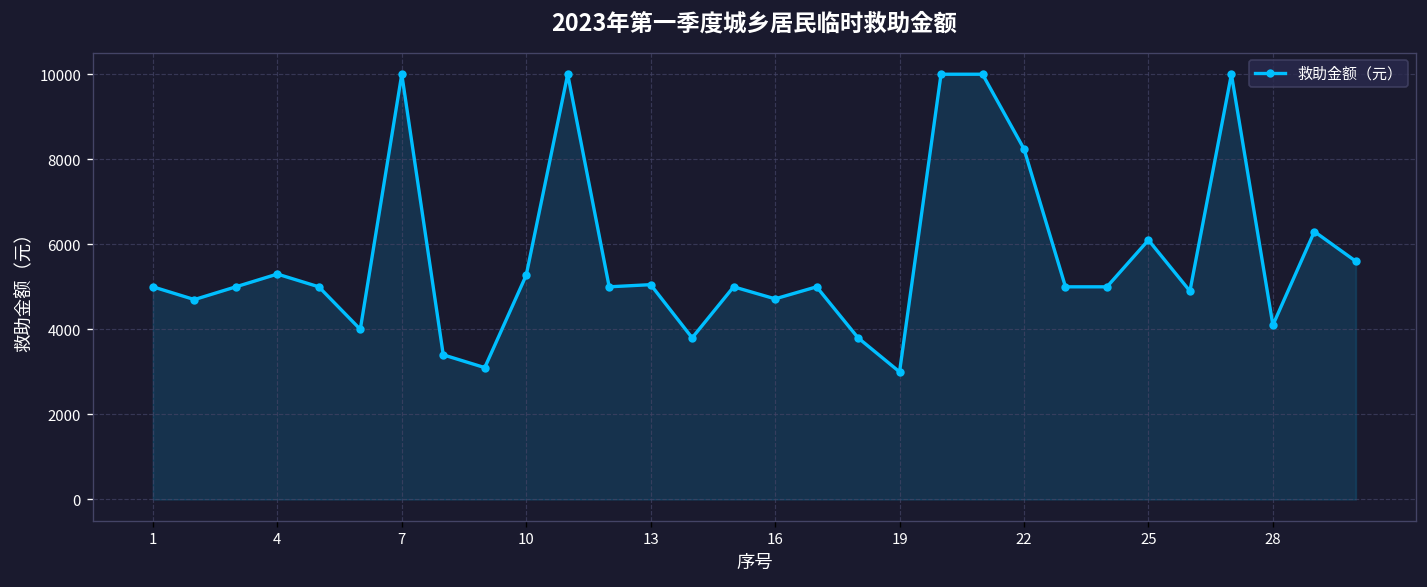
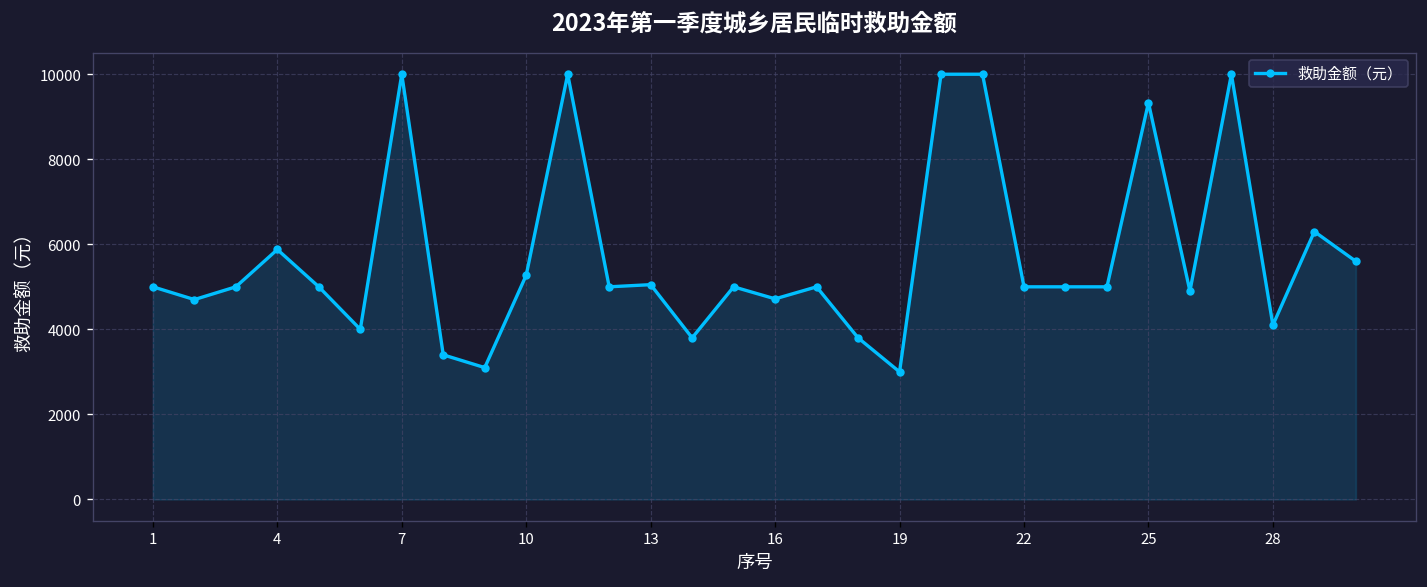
  {
    "1": 5000,
-   "4": 5300,
+   "4": 5900,
    "7": 10000,
    "10": 5300,
    "13": 5100,
    "16": 4700,
    "19": 3000,
-   "22": 8200,
-   "25": 6100,
+   "22": 5000,
+   "25": 9300,
    "28": 4100
  }
